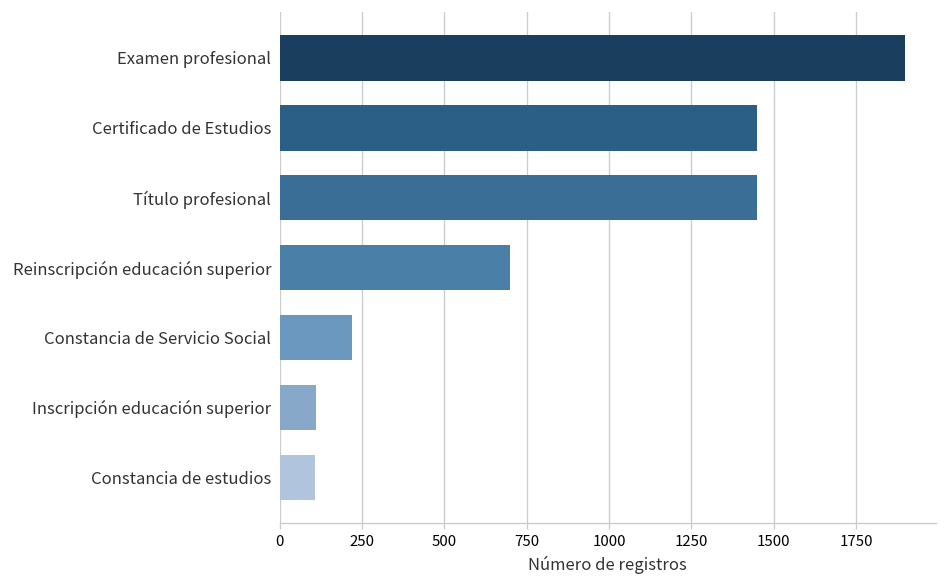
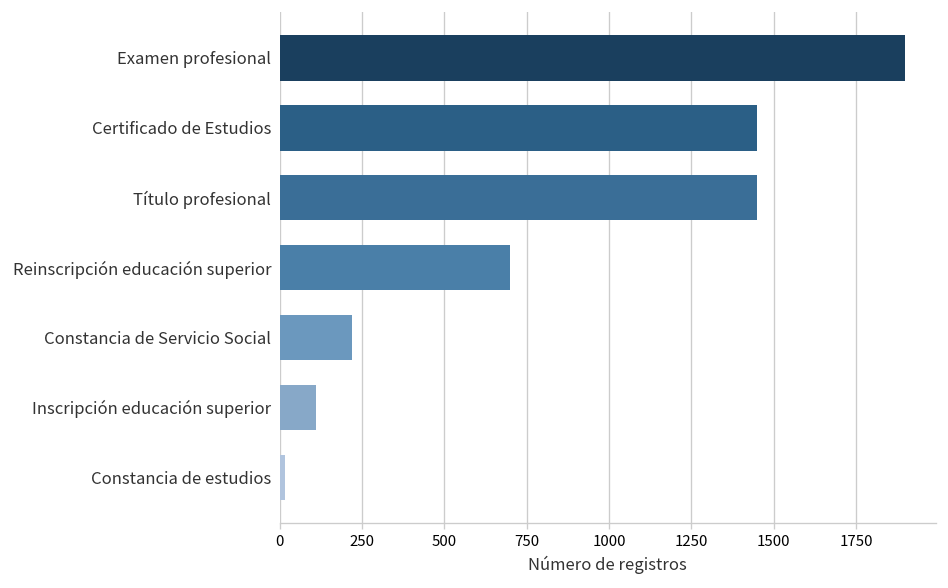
  {
    "Examen profesional": 1900,
    "Certificado de Estudios": 1450,
    "Título profesional": 1450,
    "Reinscripción educación superior": 700,
    "Constancia de Servicio Social": 220,
    "Inscripción educación superior": 110,
-   "Constancia de estudios": 110
+   "Constancia de estudios": 20
  }
